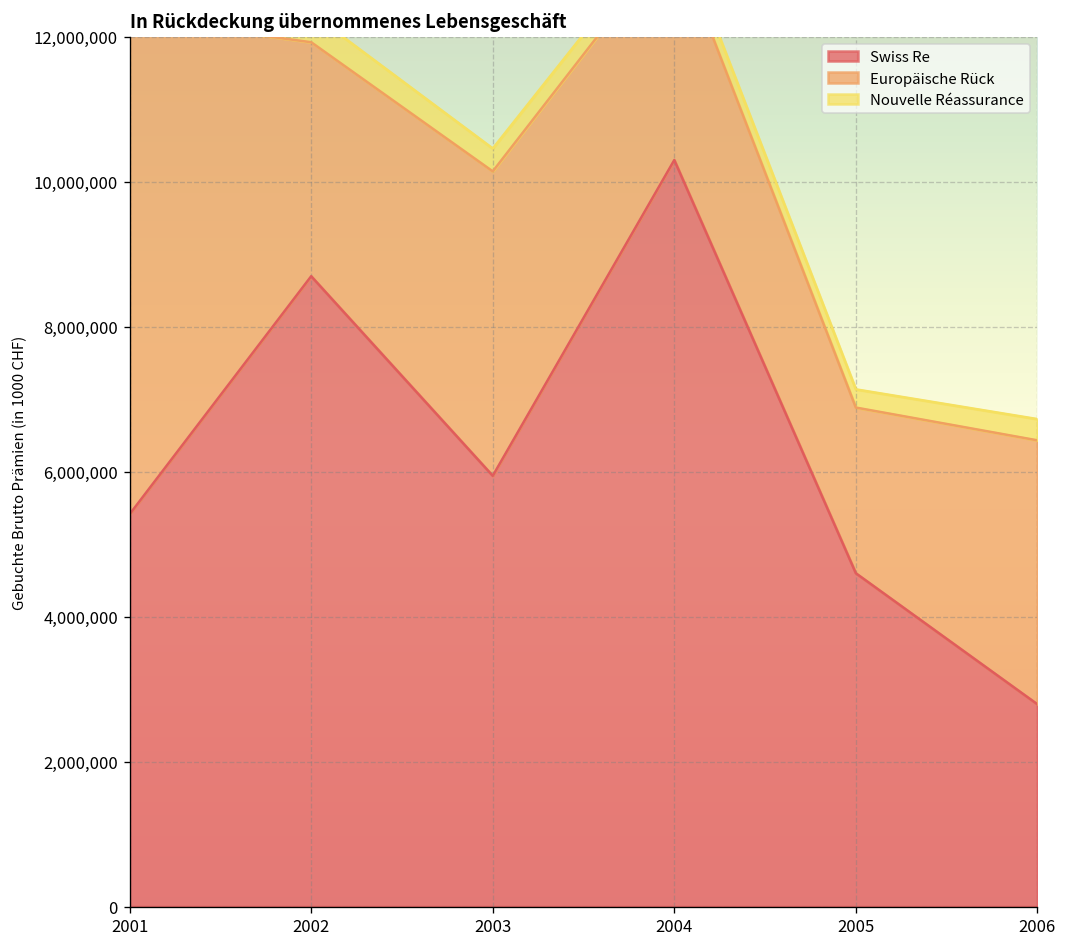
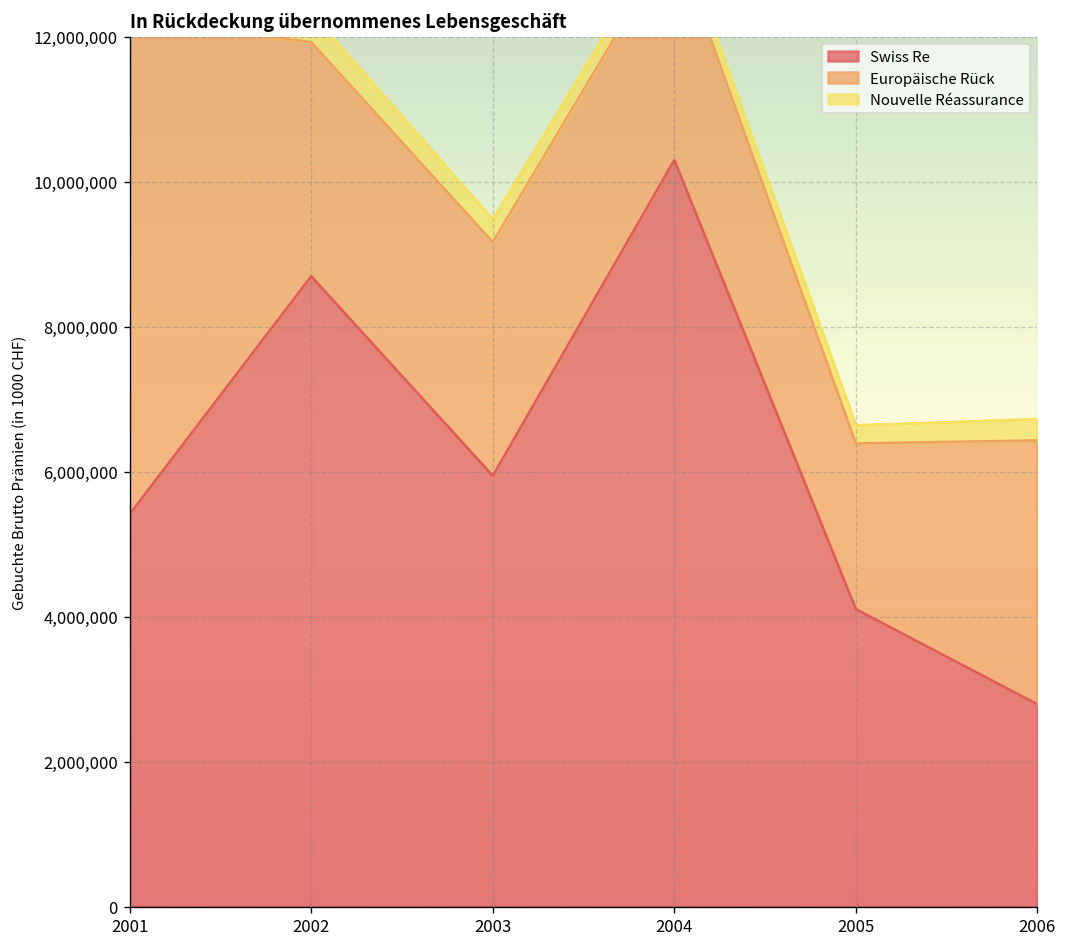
  {
    "Swiss Re": {
      "2001": "5,400,000",
      "2002": "8,700,000",
      "2003": "5,900,000",
      "2004": "10,300,000",
-     "2005": "4,600,000",
+     "2005": "4,100,000",
      "2006": "2,800,000"
    },
    "Europäische Rück": {
      "2002": "3,200,000",
-     "2003": "4,200,000",
+     "2003": "3,200,000",
      "2005": "2,300,000",
      "2006": "3,600,000"
    },
    "Nouvelle Réassurance": {
      "2003": "300,000",
      "2005": "300,000",
      "2006": "300,000"
    }
  }
